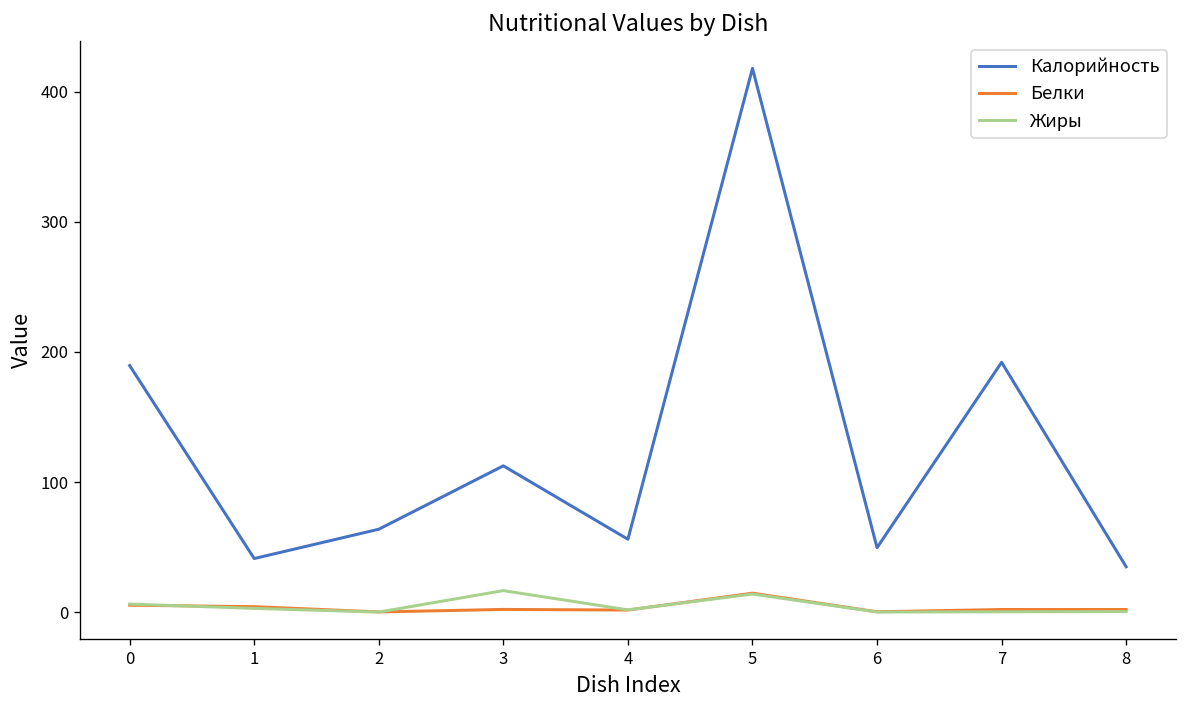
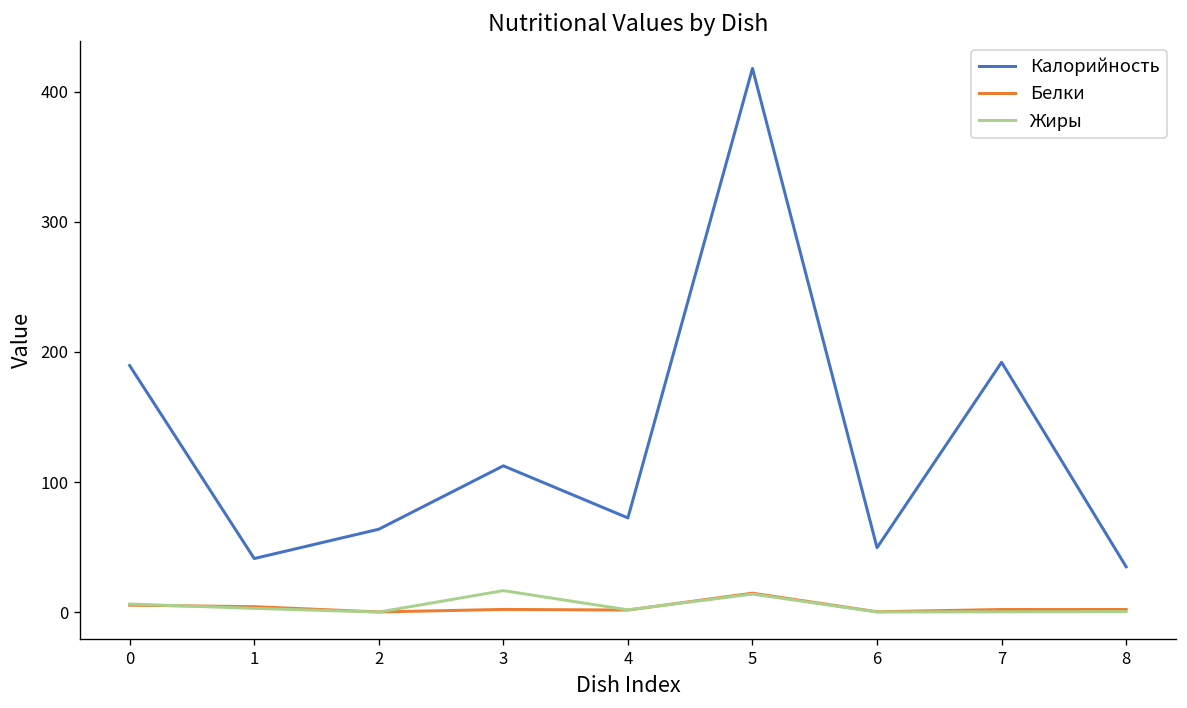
  {
    "Калорийность": {
      "0": 190,
      "1": 41,
      "2": 64,
      "3": 112,
-     "4": 56,
+     "4": 72,
      "5": 418,
      "6": 50,
      "7": 192,
      "8": 35
    },
    "Белки": {
      "3": 2
    },
    "Жиры": {
      "3": 17
    }
  }
